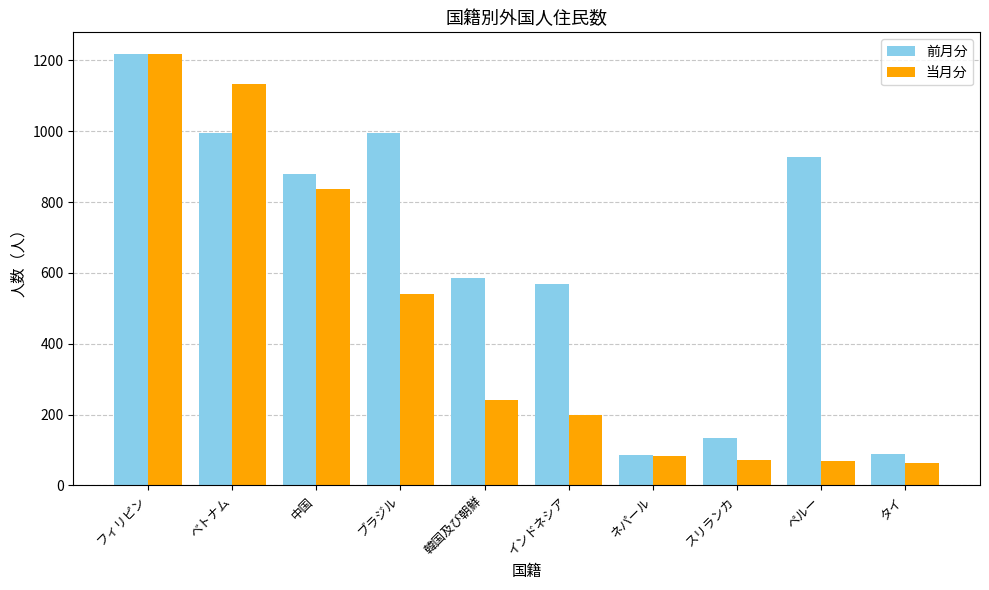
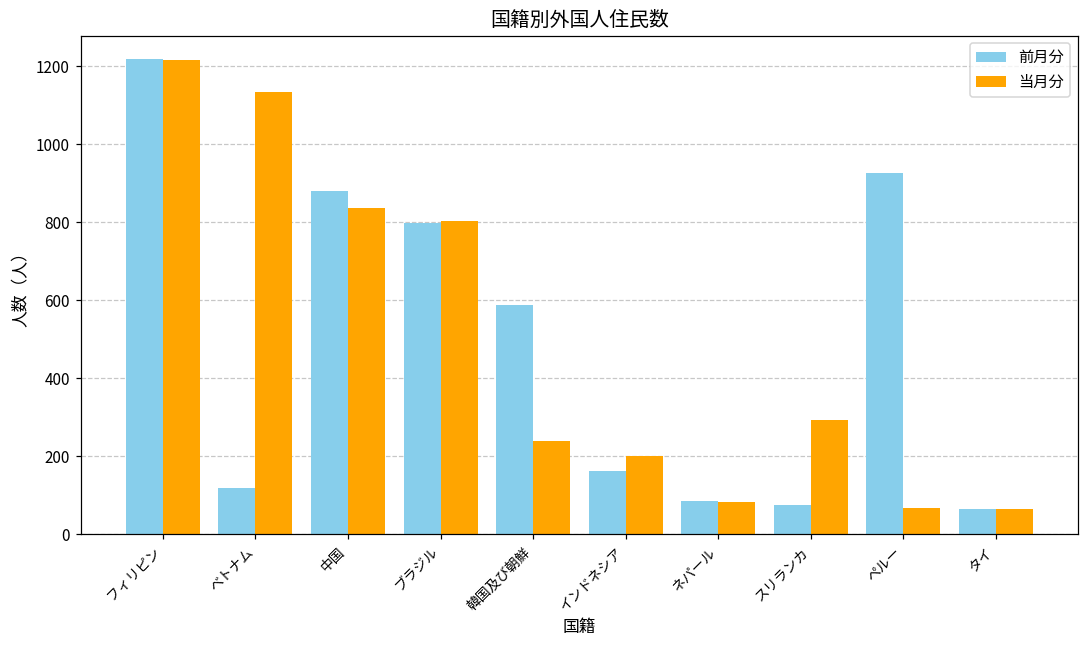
  {
    "前月分": {
      "フィリピン": 1220,
-     "ベトナム": 1000,
+     "ベトナム": 120,
      "中国": 880,
-     "ブラジル": 1000,
+     "ブラジル": 800,
      "韓国及び朝鮮": 590,
-     "インドネシア": 570,
+     "インドネシア": 160,
      "ネパール": 90,
-     "スリランカ": 130,
+     "スリランカ": 70,
      "ペルー": 930,
-     "タイ": 90
+     "タイ": 60
    },
    "当月分": {
      "フィリピン": 1220,
      "ベトナム": 1130,
      "中国": 840,
-     "ブラジル": 540,
+     "ブラジル": 800,
      "韓国及び朝鮮": 240,
      "インドネシア": 200,
      "ネパール": 80,
-     "スリランカ": 70,
+     "スリランカ": 290,
      "ペルー": 70,
      "タイ": 60
    }
  }
